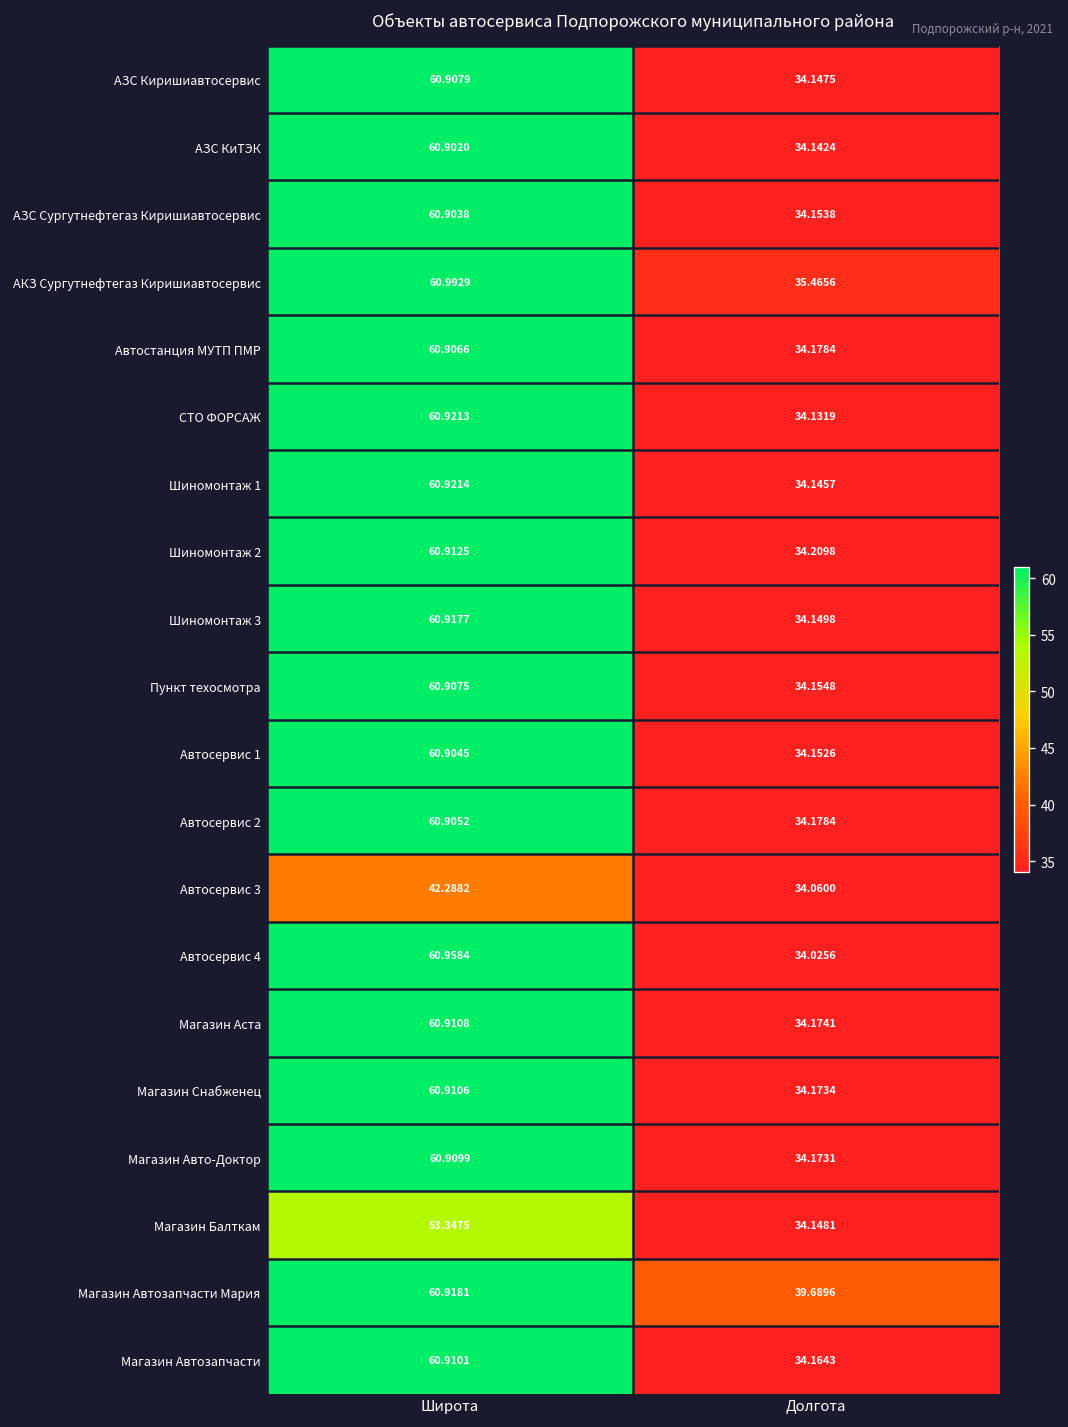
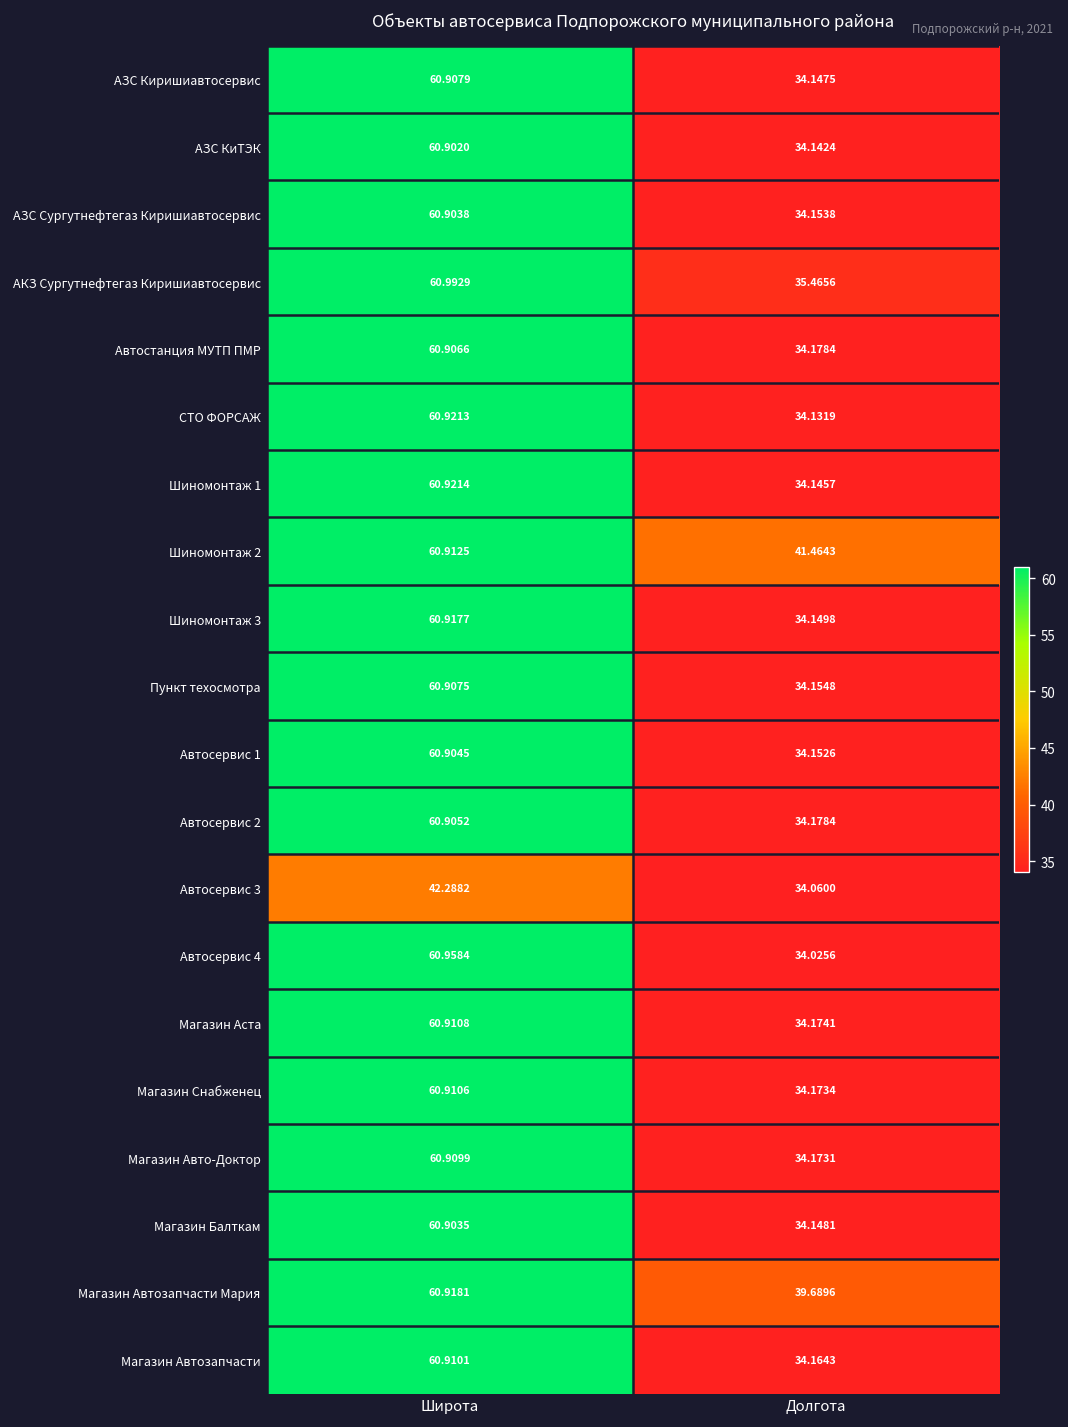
  {
    "АЗС Киришиавтосервис": {
      "Широта": 60.9079,
      "Долгота": 34.1475
    },
    "АЗС КиТЭК": {
      "Широта": 60.9020,
      "Долгота": 34.1424
    },
    "АЗС Сургутнефтегаз Киришиавтосервис": {
      "Широта": 60.9038,
      "Долгота": 34.1538
    },
    "АКЗ Сургутнефтегаз Киришиавтосервис": {
      "Широта": 60.9929,
      "Долгота": 35.4656
    },
    "Автостанция МУТП ПМР": {
      "Широта": 60.9066,
      "Долгота": 34.1784
    },
    "СТО ФОРСАЖ": {
      "Широта": 60.9213,
      "Долгота": 34.1319
    },
    "Шиномонтаж 1": {
      "Широта": 60.9214,
      "Долгота": 34.1457
    },
    "Шиномонтаж 2": {
      "Широта": 60.9125,
-     "Долгота": 34.2098
+     "Долгота": 41.4643
    },
    "Шиномонтаж 3": {
      "Широта": 60.9177,
      "Долгота": 34.1498
    },
    "Пункт техосмотра": {
      "Широта": 60.9075,
      "Долгота": 34.1548
    },
    "Автосервис 1": {
      "Широта": 60.9045,
      "Долгота": 34.1526
    },
    "Автосервис 2": {
      "Широта": 60.9052,
      "Долгота": 34.1784
    },
    "Автосервис 3": {
      "Широта": 42.2882,
      "Долгота": 34.0600
    },
    "Автосервис 4": {
      "Широта": 60.9584,
      "Долгота": 34.0256
    },
    "Магазин Аста": {
      "Широта": 60.9108,
      "Долгота": 34.1741
    },
    "Магазин Снабженец": {
      "Широта": 60.9106,
      "Долгота": 34.1734
    },
    "Магазин Авто-Доктор": {
      "Широта": 60.9099,
      "Долгота": 34.1731
    },
    "Магазин Балткам": {
-     "Широта": 53.3475,
+     "Широта": 60.9035,
      "Долгота": 34.1481
    },
    "Магазин Автозапчасти Мария": {
      "Широта": 60.9181,
      "Долгота": 39.6896
    },
    "Магазин Автозапчасти": {
      "Широта": 60.9101,
      "Долгота": 34.1643
    }
  }
